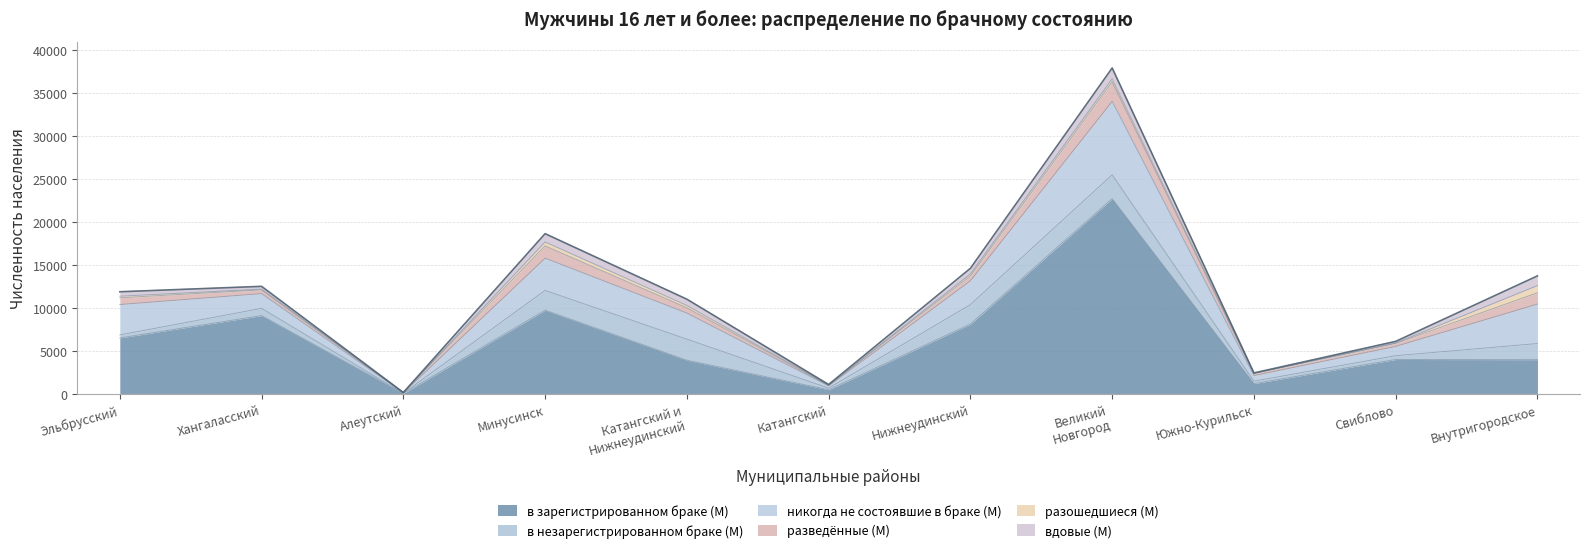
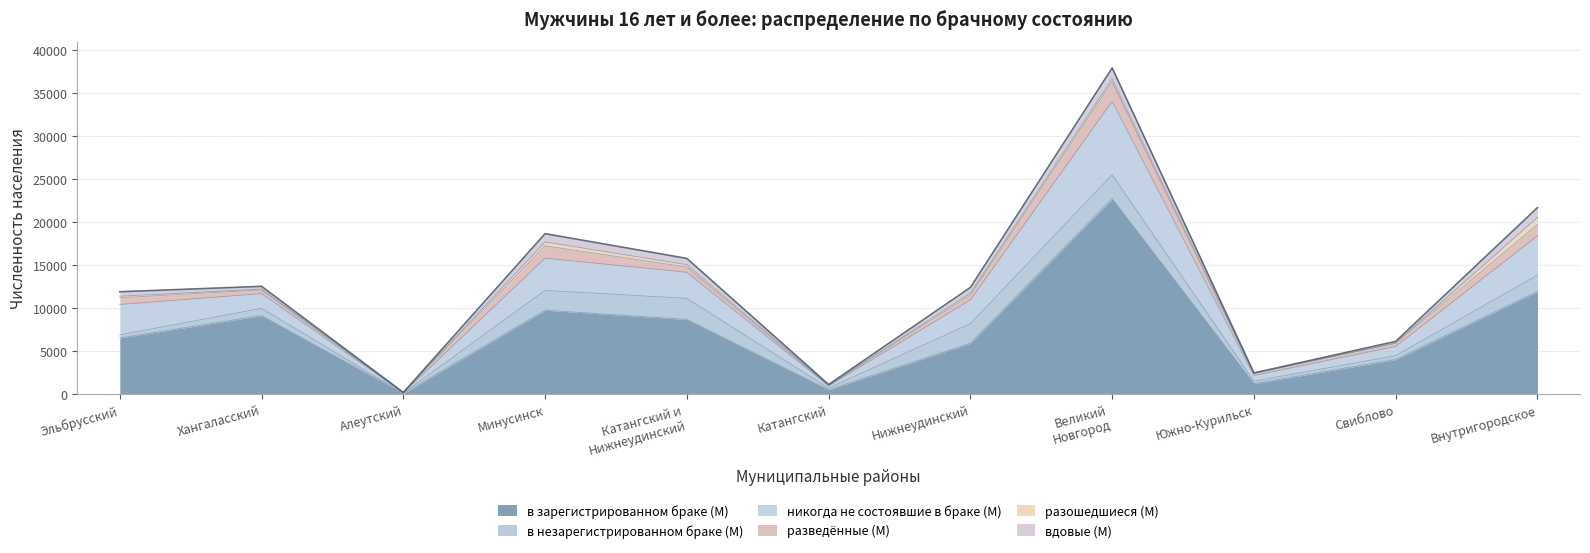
  {
    "в зарегистрированном браке (М)": {
      "Эльбрусский": 7000,
      "Хангаласский": 9000,
      "Минусинск": 10000,
-     "Катангский и Нижнеудинский": 4000,
-     "Нижнеудинский": 8000,
+     "Катангский и Нижнеудинский": 9000,
+     "Нижнеудинский": 6000,
      "Великий Новгород": 23000,
      "Свиблово": 4000,
-     "Внутригородское": 4000
+     "Внутригородское": 12000
    }
  }
